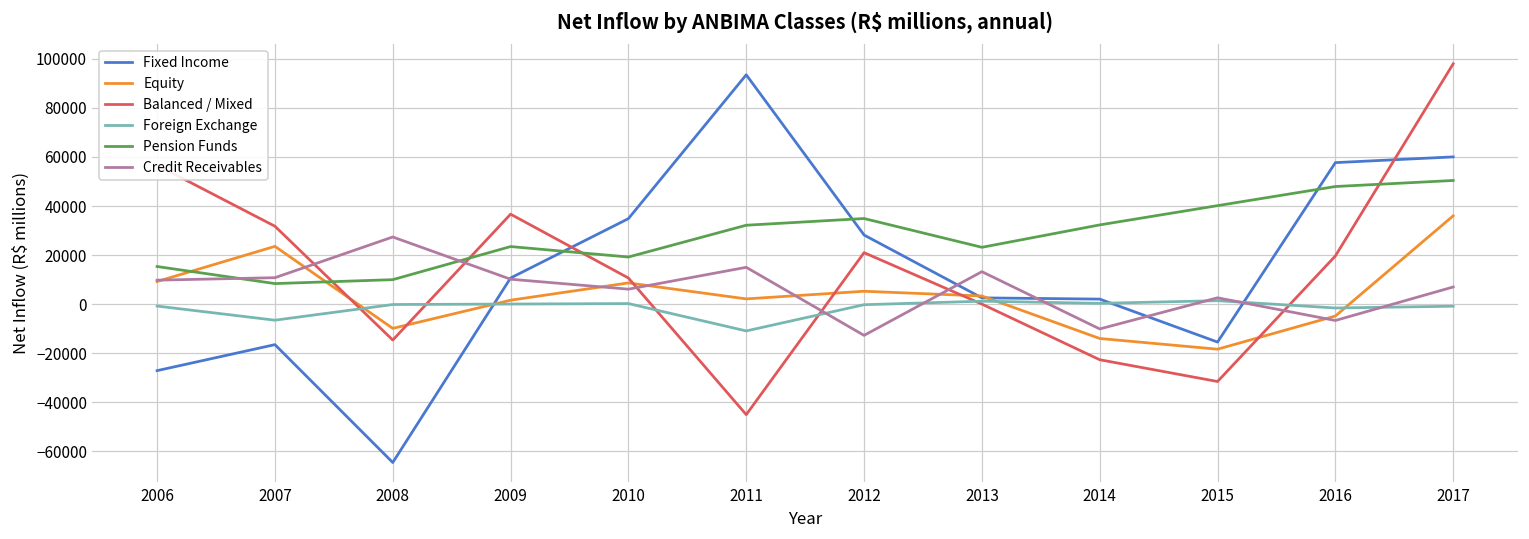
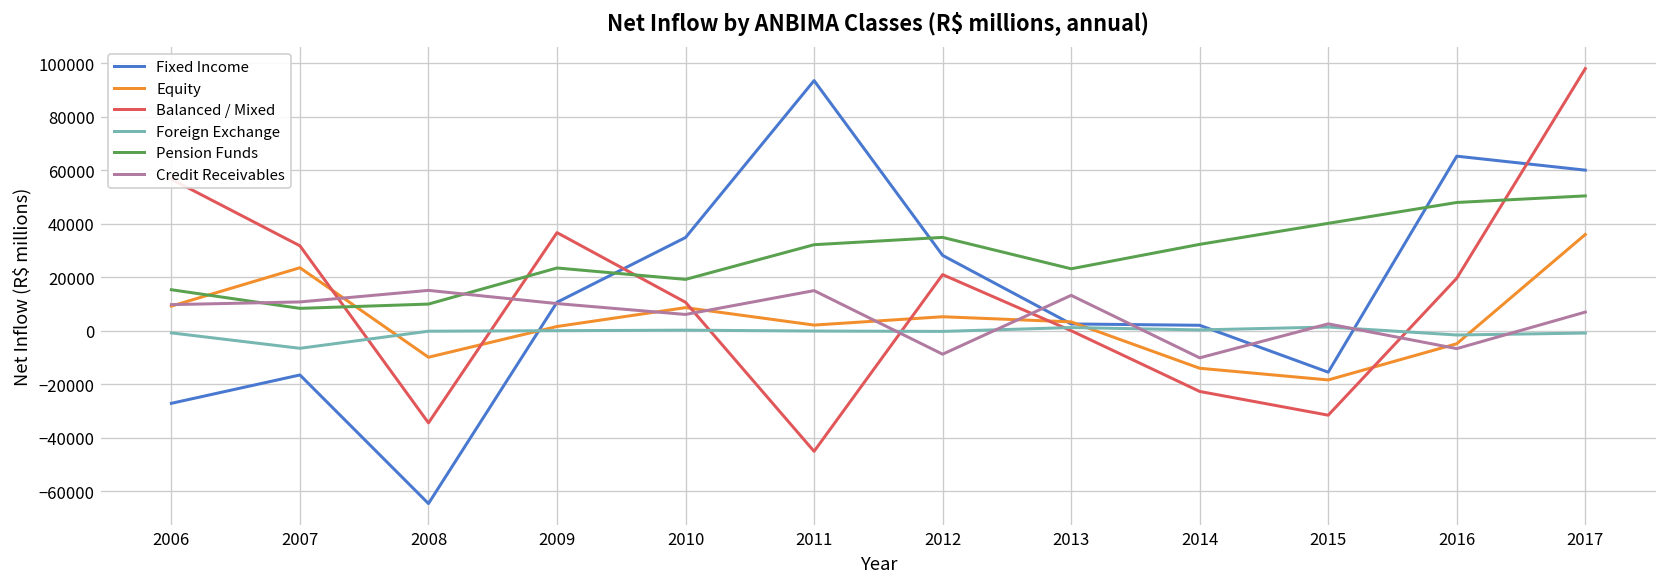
  {
    "Fixed Income": {
      "2006": -27000,
      "2007": -16000,
      "2008": -65000,
      "2010": 35000,
      "2011": 93000,
      "2012": 28000,
      "2014": 2000,
      "2015": -15000,
-     "2016": 58000,
+     "2016": 65000,
      "2017": 60000
    },
    "Equity": {
      "2007": 24000,
      "2008": -10000,
      "2009": 2000,
      "2010": 9000,
      "2011": 2000,
      "2012": 5000,
      "2014": -14000,
      "2015": -18000,
      "2016": -5000,
      "2017": 36000
    },
    "Balanced / Mixed": {
      "2007": 32000,
-     "2008": -15000,
+     "2008": -34000,
      "2009": 37000,
      "2010": 11000,
      "2011": -45000,
      "2012": 21000,
      "2013": 0,
      "2014": -23000,
      "2015": -32000,
      "2016": 20000,
      "2017": 98000
    },
    "Foreign Exchange": {
      "2006": -1000,
      "2007": -7000,
      "2008": 0,
      "2009": 0,
      "2010": 0,
-     "2011": -11000,
+     "2011": 0,
      "2012": 0,
      "2013": 1000,
      "2014": 0,
      "2015": 1000,
      "2016": -2000,
      "2017": -1000
    },
    "Pension Funds": {
      "2006": 15000,
      "2007": 8000,
      "2008": 10000,
      "2009": 23000,
      "2010": 19000,
      "2011": 32000,
      "2012": 35000,
      "2013": 23000,
      "2014": 32000,
      "2015": 40000,
      "2016": 48000,
      "2017": 50000
    },
    "Credit Receivables": {
      "2007": 11000,
-     "2008": 27000,
+     "2008": 15000,
      "2010": 6000,
      "2011": 15000,
-     "2012": -13000,
+     "2012": -9000,
      "2013": 13000,
      "2014": -10000,
      "2015": 3000,
      "2016": -7000,
      "2017": 7000
    }
  }
